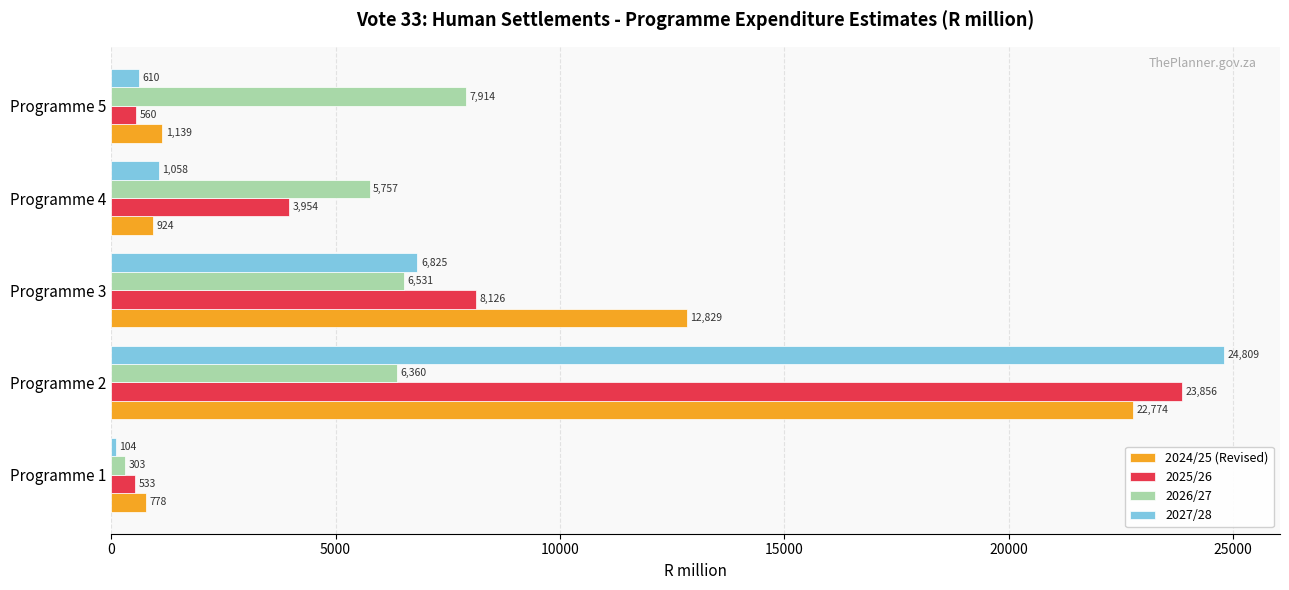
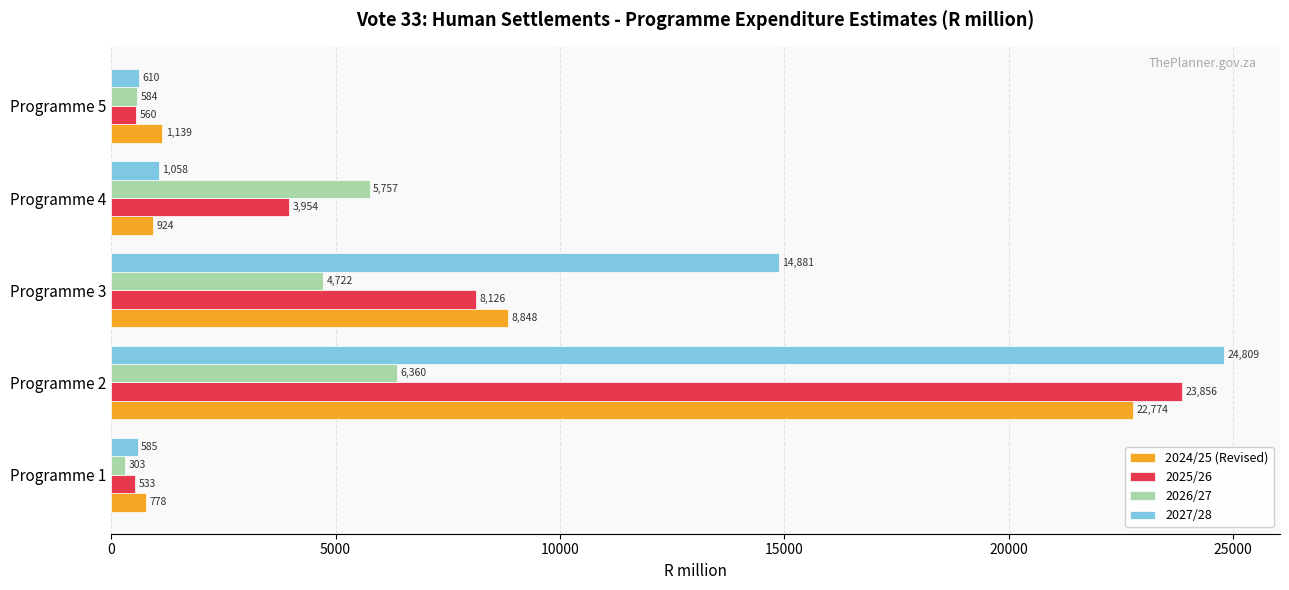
  {
    "2024/25 (Revised)": {
      "Programme 5": "1,139",
      "Programme 4": "924",
-     "Programme 3": "12,829",
+     "Programme 3": "8,848",
      "Programme 2": "22,774",
      "Programme 1": "778"
    },
    "2025/26": {
      "Programme 5": "560",
      "Programme 4": "3,954",
      "Programme 3": "8,126",
      "Programme 2": "23,856",
      "Programme 1": "533"
    },
    "2026/27": {
-     "Programme 5": "7,914",
+     "Programme 5": "584",
      "Programme 4": "5,757",
-     "Programme 3": "6,531",
+     "Programme 3": "4,722",
      "Programme 2": "6,360",
      "Programme 1": "303"
    },
    "2027/28": {
      "Programme 5": "610",
      "Programme 4": "1,058",
-     "Programme 3": "6,825",
+     "Programme 3": "14,881",
      "Programme 2": "24,809",
-     "Programme 1": "104"
+     "Programme 1": "585"
    }
  }
